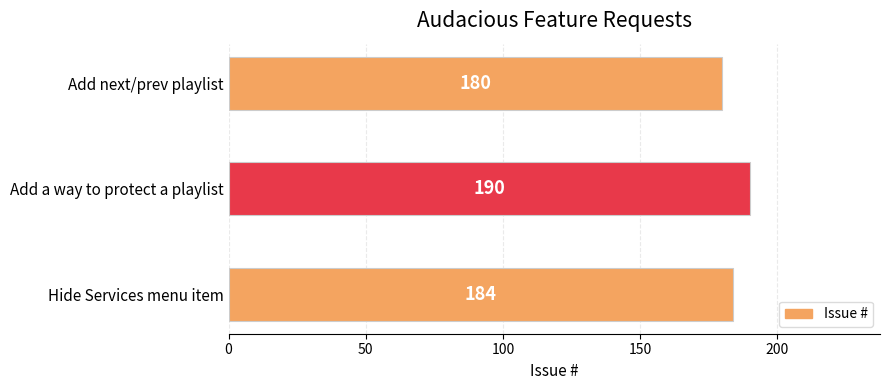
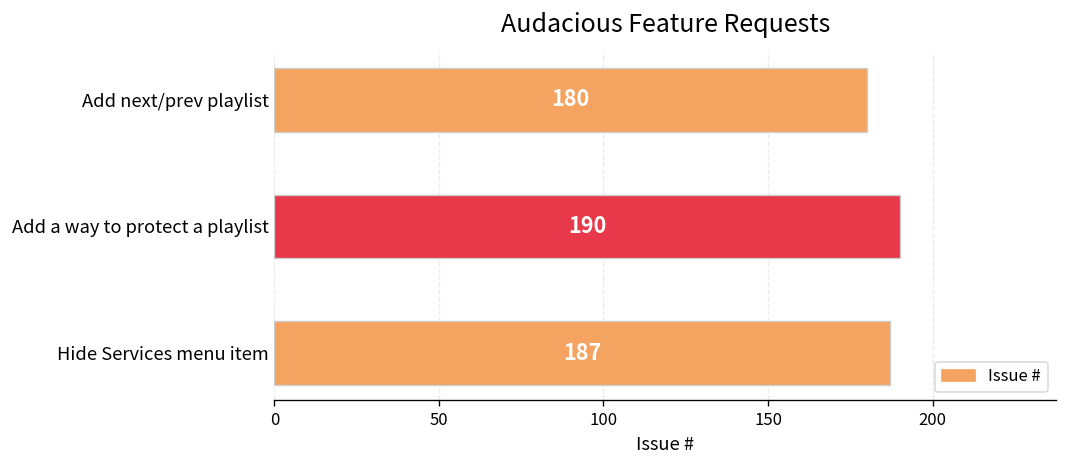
  {
    "Add next/prev playlist": 180,
    "Add a way to protect a playlist": 190,
-   "Hide Services menu item": 184
+   "Hide Services menu item": 187
  }
